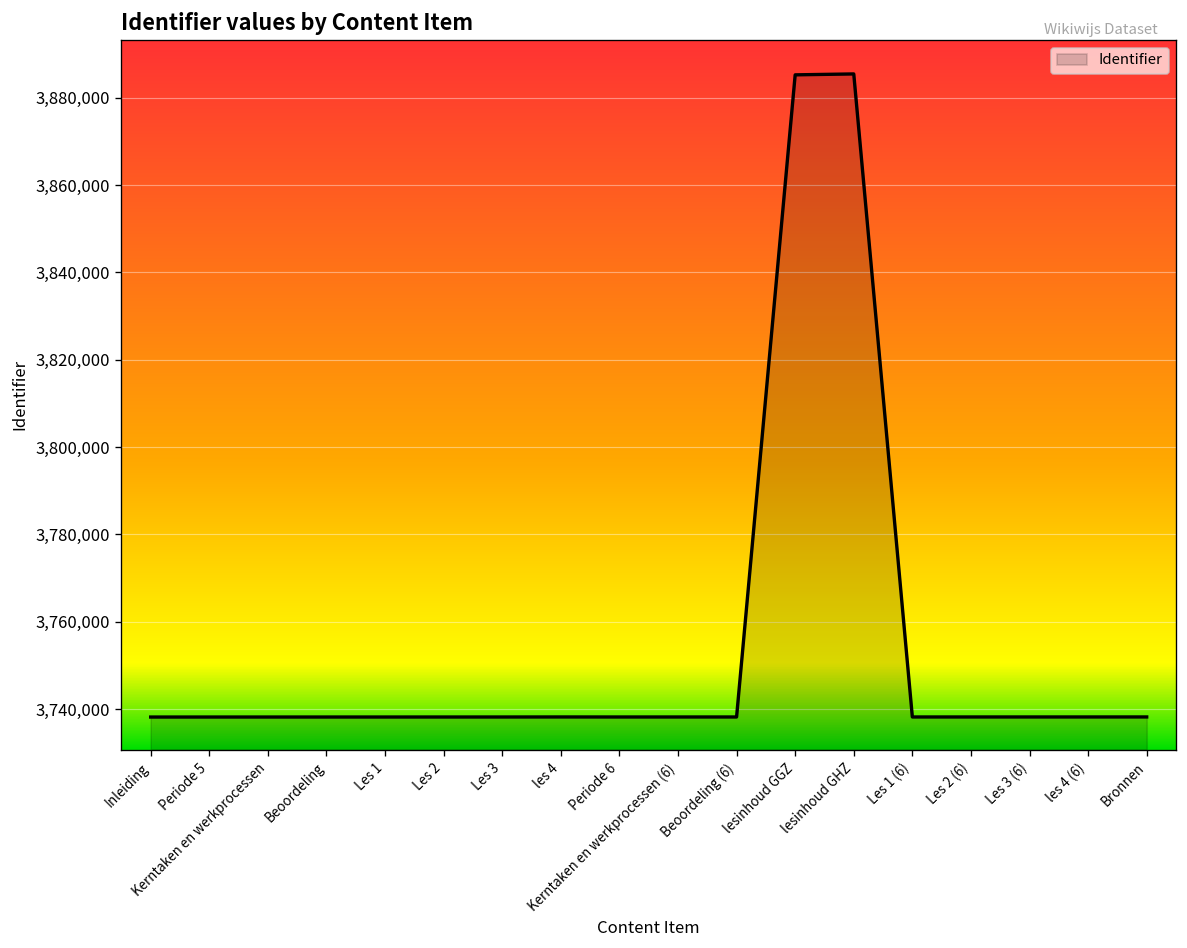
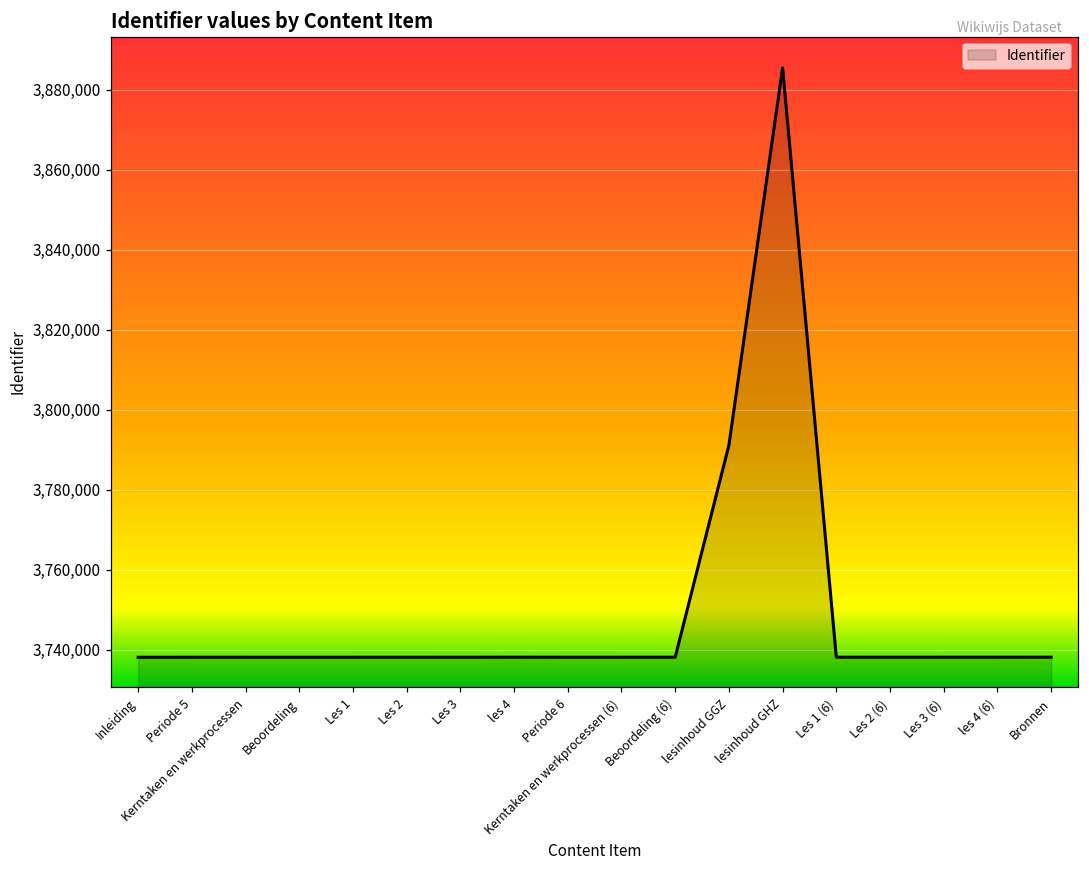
  {
    "Inleiding": "3,738,000",
    "Periode 5": "3,738,000",
    "Kerntaken en werkprocessen": "3,738,000",
    "Beoordeling": "3,738,000",
    "Les 1": "3,738,000",
    "Les 2": "3,738,000",
    "Les 3": "3,738,000",
    "les 4": "3,738,000",
    "Periode 6": "3,738,000",
    "Kerntaken en werkprocessen (6)": "3,738,000",
    "Beoordeling (6)": "3,738,000",
-   "lesinhoud GGZ": "3,885,000",
+   "lesinhoud GGZ": "3,791,000",
    "lesinhoud GHZ": "3,885,000",
    "Les 1 (6)": "3,738,000",
    "Les 2 (6)": "3,738,000",
    "Les 3 (6)": "3,738,000",
    "les 4 (6)": "3,738,000",
    "Bronnen": "3,738,000"
  }
